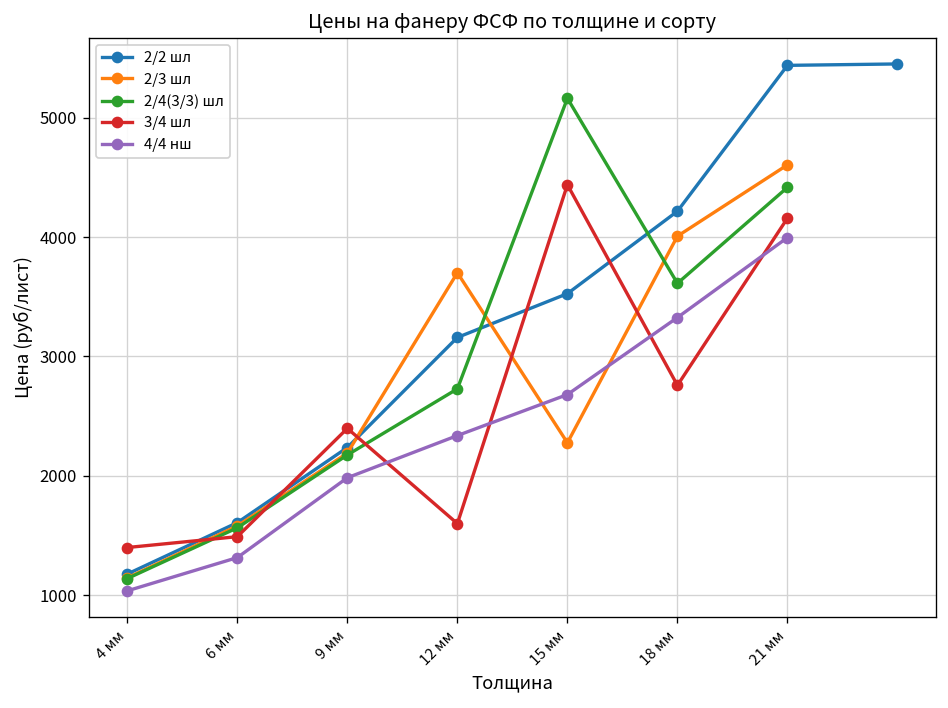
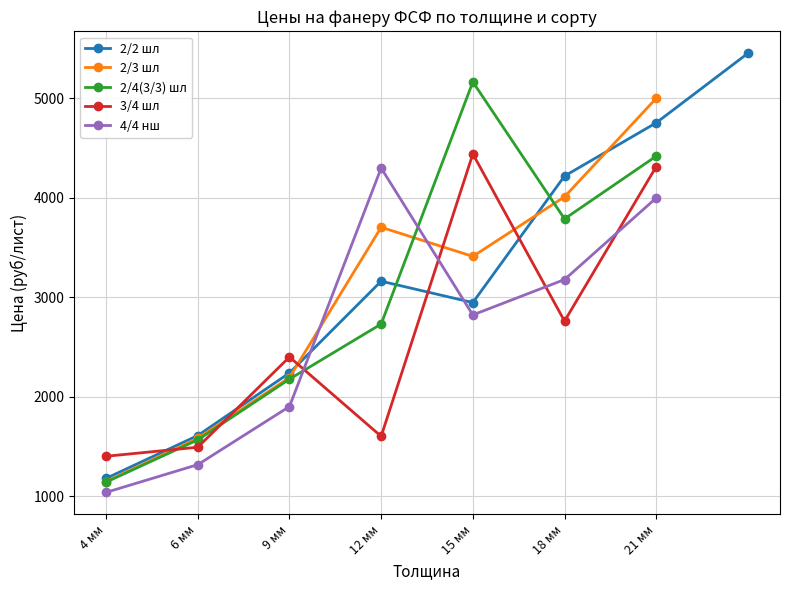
  {
    "2/2 шл": {
      "4 мм": 1200,
      "6 мм": 1600,
      "9 мм": 2200,
      "12 мм": 3200,
-     "15 мм": 3500,
+     "15 мм": 2900,
      "18 мм": 4200,
-     "21 мм": 5400
+     "21 мм": 4800
    },
    "2/3 шл": {
      "12 мм": 3700,
-     "15 мм": 2300,
+     "15 мм": 3400,
      "18 мм": 4000,
-     "21 мм": 4600
+     "21 мм": 5000
    },
    "2/4(3/3) шл": {
      "12 мм": 2700,
      "15 мм": 5200,
-     "18 мм": 3600,
+     "18 мм": 3800,
      "21 мм": 4400
    },
    "3/4 шл": {
      "4 мм": 1400,
      "6 мм": 1500,
      "9 мм": 2400,
      "12 мм": 1600,
      "15 мм": 4400,
      "18 мм": 2800,
-     "21 мм": 4200
+     "21 мм": 4300
    },
    "4/4 нш": {
      "4 мм": 1000,
      "6 мм": 1300,
-     "9 мм": 2000,
-     "12 мм": 2300,
-     "15 мм": 2700,
-     "18 мм": 3300,
+     "9 мм": 1900,
+     "12 мм": 4300,
+     "15 мм": 2800,
+     "18 мм": 3200,
      "21 мм": 4000
    }
  }
